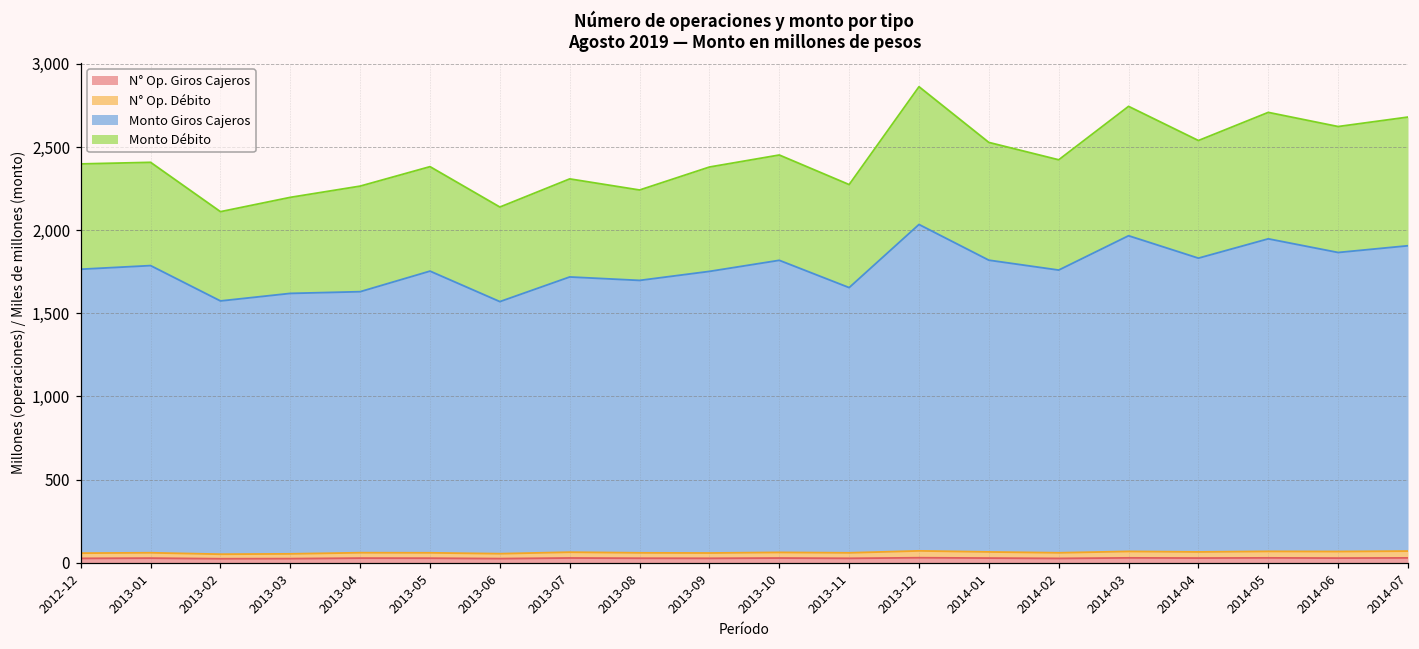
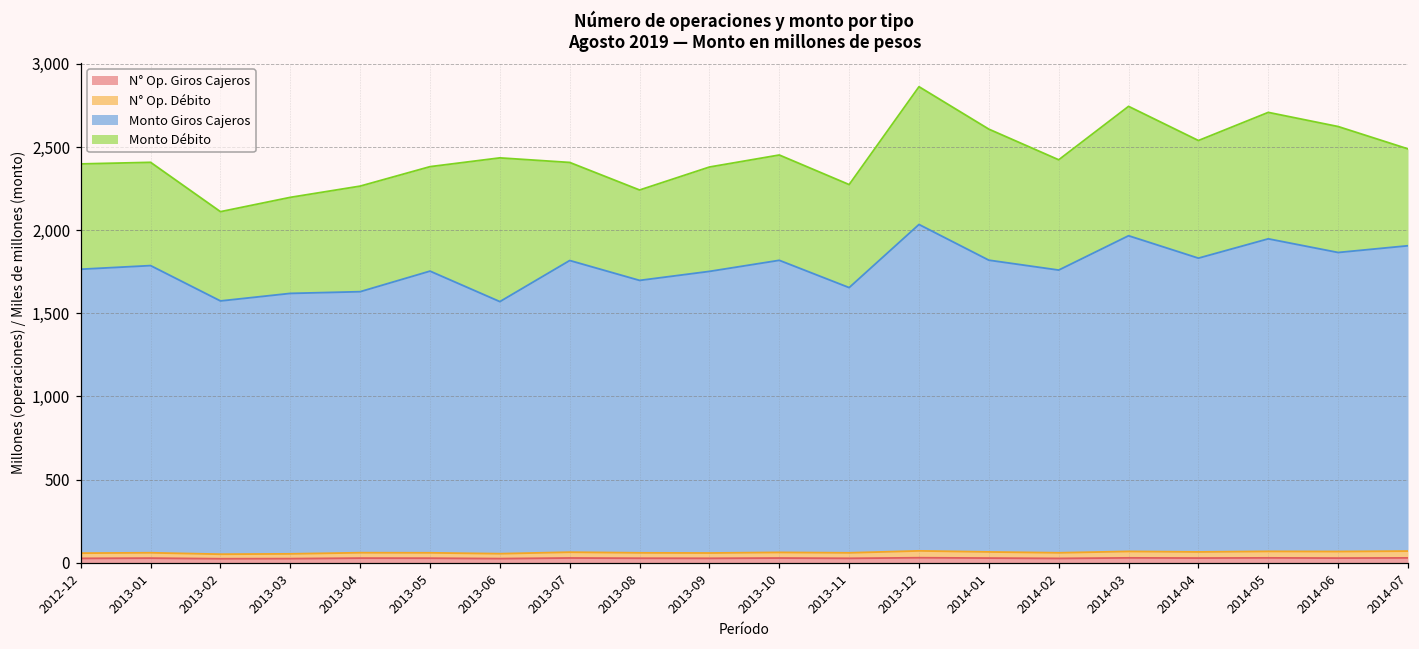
  {
    "N° Op. Giros Cajeros": {
      "2012-12": "30",
      "2013-01": "30",
      "2013-02": "20",
      "2013-03": "20",
      "2013-04": "30",
      "2013-05": "30",
      "2013-06": "20",
      "2013-07": "30",
      "2013-08": "30",
      "2013-09": "30",
      "2013-10": "30",
      "2013-11": "30",
      "2013-12": "30",
      "2014-01": "30",
      "2014-02": "30",
      "2014-03": "30",
      "2014-04": "30",
      "2014-05": "30",
      "2014-06": "30",
      "2014-07": "30"
    },
    "N° Op. Débito": {
      "2012-12": "30",
      "2013-01": "30",
      "2013-02": "30",
      "2013-03": "30",
      "2013-04": "30",
      "2013-05": "30",
      "2013-06": "30",
      "2013-07": "30",
      "2013-08": "30",
      "2013-09": "30",
      "2013-10": "30",
      "2013-11": "30",
      "2013-12": "40",
      "2014-01": "40",
      "2014-02": "30",
      "2014-03": "40",
      "2014-04": "40",
      "2014-05": "40",
      "2014-06": "40",
      "2014-07": "40"
    },
    "Monto Giros Cajeros": {
      "2012-12": "1,710",
      "2013-01": "1,730",
      "2013-02": "1,520",
      "2013-03": "1,570",
      "2013-04": "1,570",
      "2013-05": "1,690",
      "2013-06": "1,520",
-     "2013-07": "1,660",
+     "2013-07": "1,750",
      "2013-08": "1,640",
      "2013-09": "1,690",
      "2013-10": "1,760",
      "2013-11": "1,600",
      "2013-12": "1,960",
      "2014-01": "1,750",
      "2014-02": "1,700",
      "2014-03": "1,900",
      "2014-04": "1,770",
      "2014-05": "1,880",
      "2014-06": "1,800",
      "2014-07": "1,840"
    },
    "Monto Débito": {
      "2012-12": "630",
      "2013-01": "620",
      "2013-02": "540",
      "2013-03": "580",
      "2013-04": "640",
      "2013-05": "630",
-     "2013-06": "570",
+     "2013-06": "860",
      "2013-07": "590",
      "2013-08": "540",
      "2013-09": "630",
      "2013-10": "630",
      "2013-11": "620",
      "2013-12": "830",
-     "2014-01": "710",
+     "2014-01": "790",
      "2014-02": "660",
      "2014-03": "780",
      "2014-04": "710",
      "2014-05": "760",
      "2014-06": "760",
-     "2014-07": "770"
+     "2014-07": "580"
    }
  }
